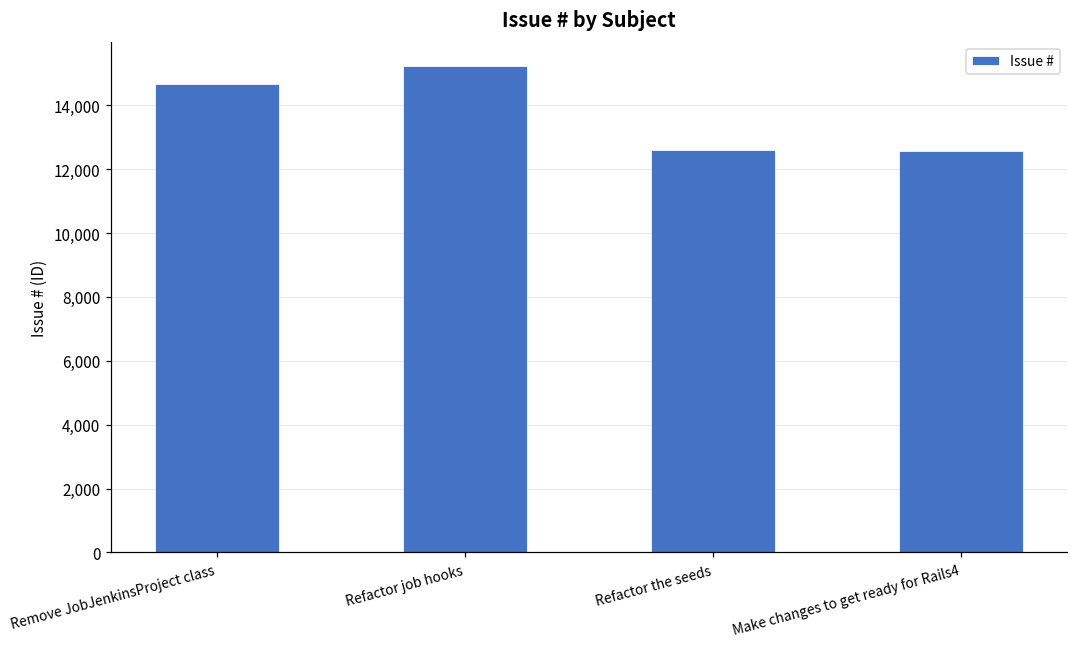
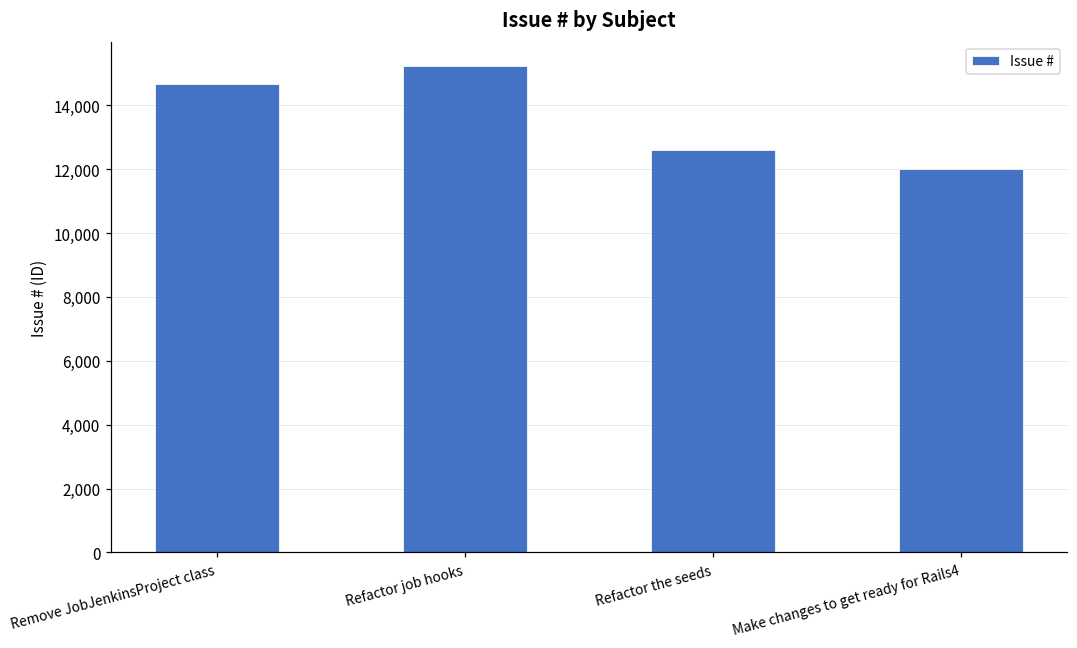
  {
    "Remove JobJenkinsProject class": "14,700",
    "Refactor job hooks": "15,200",
    "Refactor the seeds": "12,600",
-   "Make changes to get ready for Rails4": "12,600"
+   "Make changes to get ready for Rails4": "12,000"
  }
